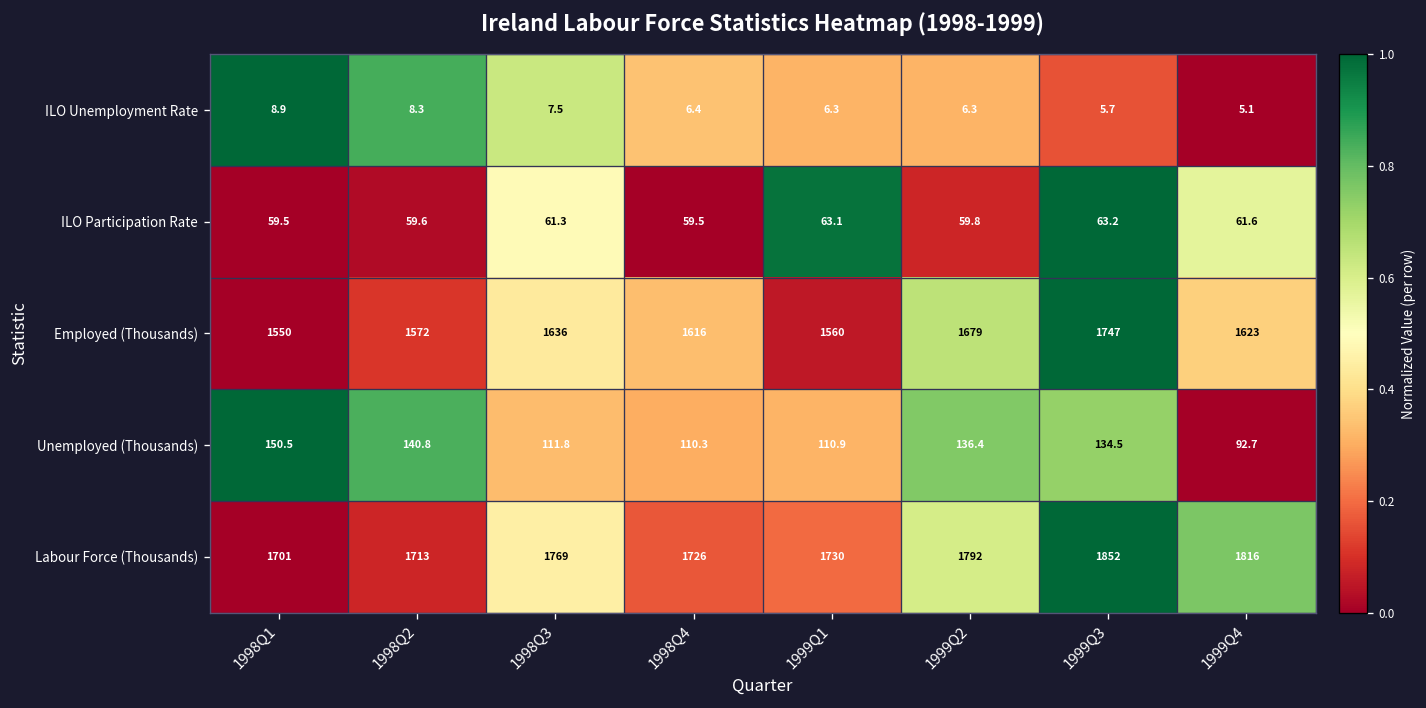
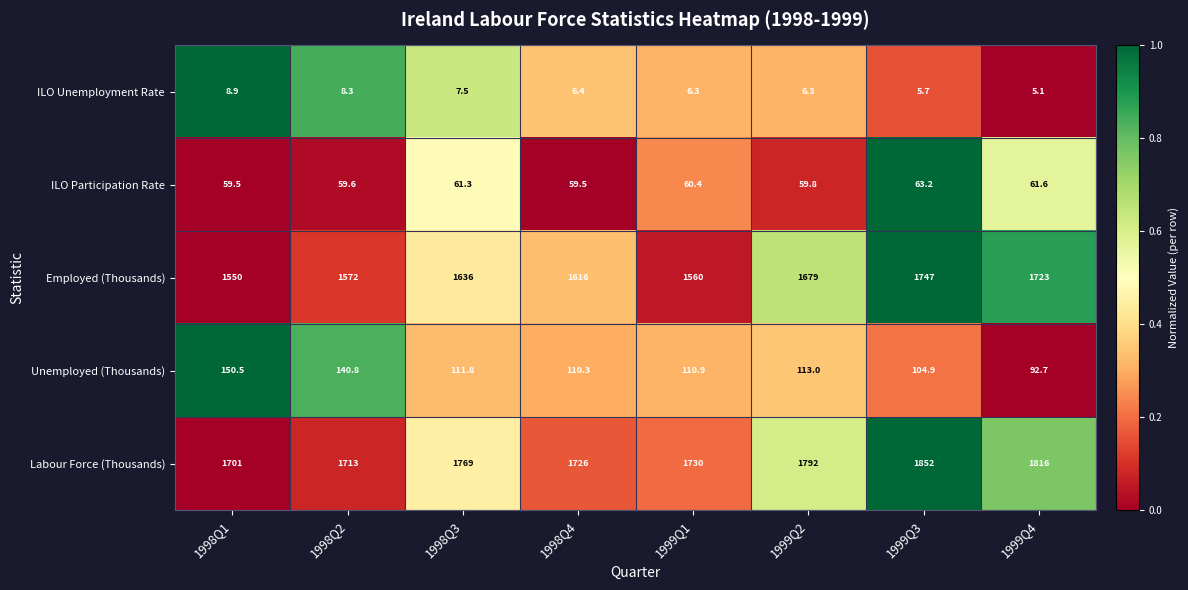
  {
    "ILO Unemployment Rate": {
      "1998Q1": 8.9,
      "1998Q2": 8.3,
      "1998Q3": 7.5,
      "1998Q4": 6.4,
      "1999Q1": 6.3,
      "1999Q2": 6.3,
      "1999Q3": 5.7,
      "1999Q4": 5.1
    },
    "ILO Participation Rate": {
      "1998Q1": 59.5,
      "1998Q2": 59.6,
      "1998Q3": 61.3,
      "1998Q4": 59.5,
-     "1999Q1": 63.1,
+     "1999Q1": 60.4,
      "1999Q2": 59.8,
      "1999Q3": 63.2,
      "1999Q4": 61.6
    },
    "Employed (Thousands)": {
      "1998Q1": 1550,
      "1998Q2": 1572,
      "1998Q3": 1636,
      "1998Q4": 1616,
      "1999Q1": 1560,
      "1999Q2": 1679,
      "1999Q3": 1747,
-     "1999Q4": 1623
+     "1999Q4": 1723
    },
    "Unemployed (Thousands)": {
      "1998Q1": 150.5,
      "1998Q2": 140.8,
      "1998Q3": 111.8,
      "1998Q4": 110.3,
      "1999Q1": 110.9,
-     "1999Q2": 136.4,
-     "1999Q3": 134.5,
+     "1999Q2": 113.0,
+     "1999Q3": 104.9,
      "1999Q4": 92.7
    },
    "Labour Force (Thousands)": {
      "1998Q1": 1701,
      "1998Q2": 1713,
      "1998Q3": 1769,
      "1998Q4": 1726,
      "1999Q1": 1730,
      "1999Q2": 1792,
      "1999Q3": 1852,
      "1999Q4": 1816
    }
  }
